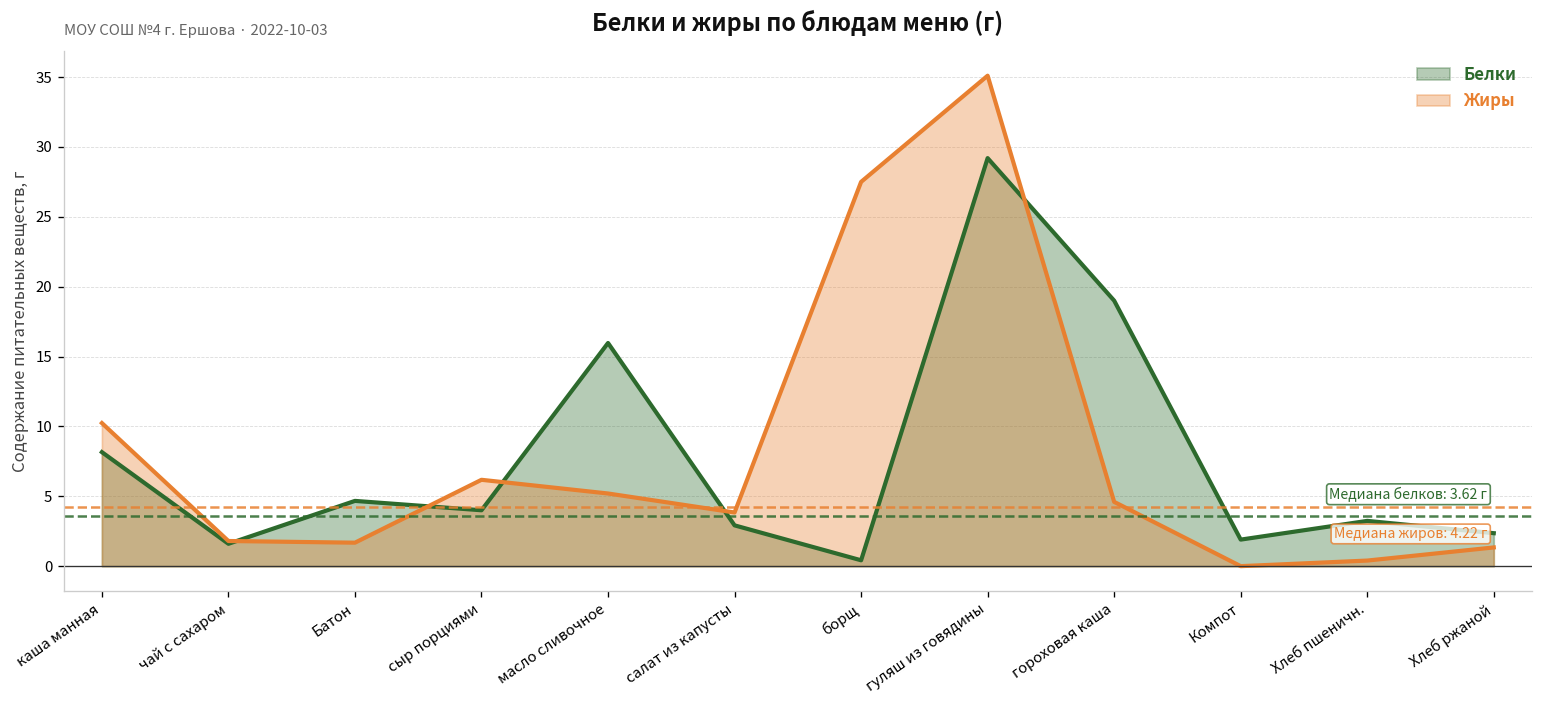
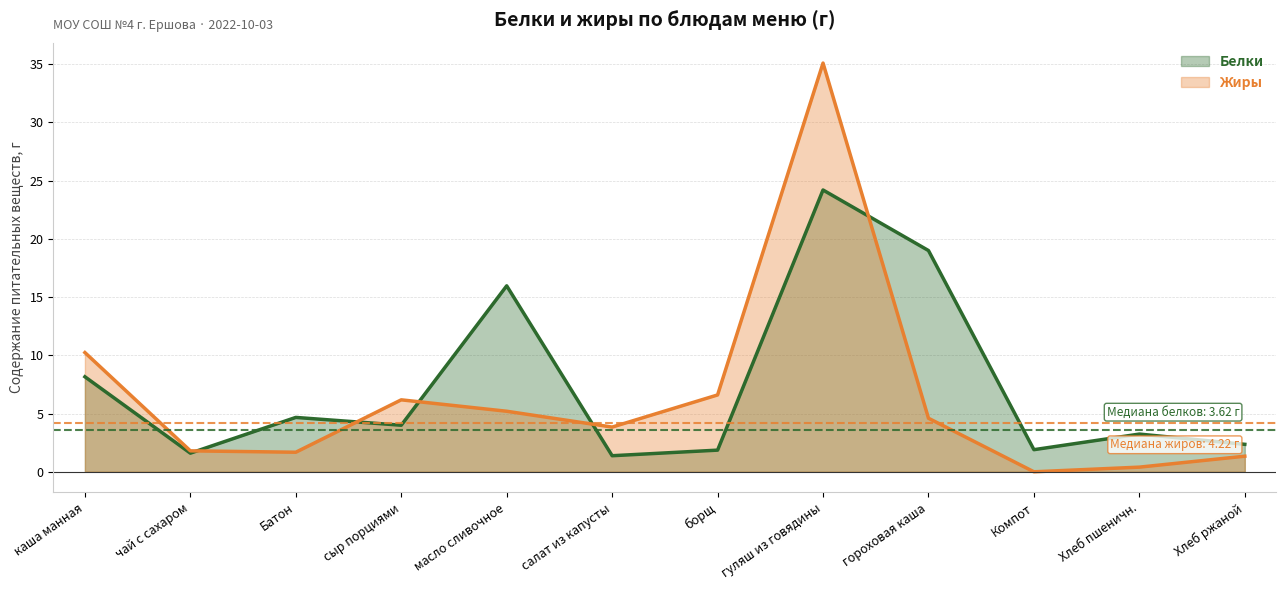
  {
    "Белки": {
      "каша манная": 8.2,
      "Батон": 4.7,
      "сыр порциями": 4.0,
      "масло сливочное": 16.0,
-     "салат из капусты": 2.9,
-     "борщ": 0.4,
-     "гуляш из говядины": 29.2,
+     "салат из капусты": 1.4,
+     "борщ": 1.9,
+     "гуляш из говядины": 24.2,
      "гороховая каша": 19.0,
      "Компот": 1.9,
      "Хлеб ржаной": 2.4
    },
    "Жиры": {
      "каша манная": 10.2,
      "Батон": 1.7,
      "сыр порциями": 6.2,
      "масло сливочное": 5.2,
      "салат из капусты": 3.8,
-     "борщ": 27.5,
+     "борщ": 6.6,
      "гуляш из говядины": 35.1,
      "гороховая каша": 4.6,
      "Компот": 0.0,
      "Хлеб пшеничн.": 0.4,
      "Хлеб ржаной": 1.3
    }
  }
